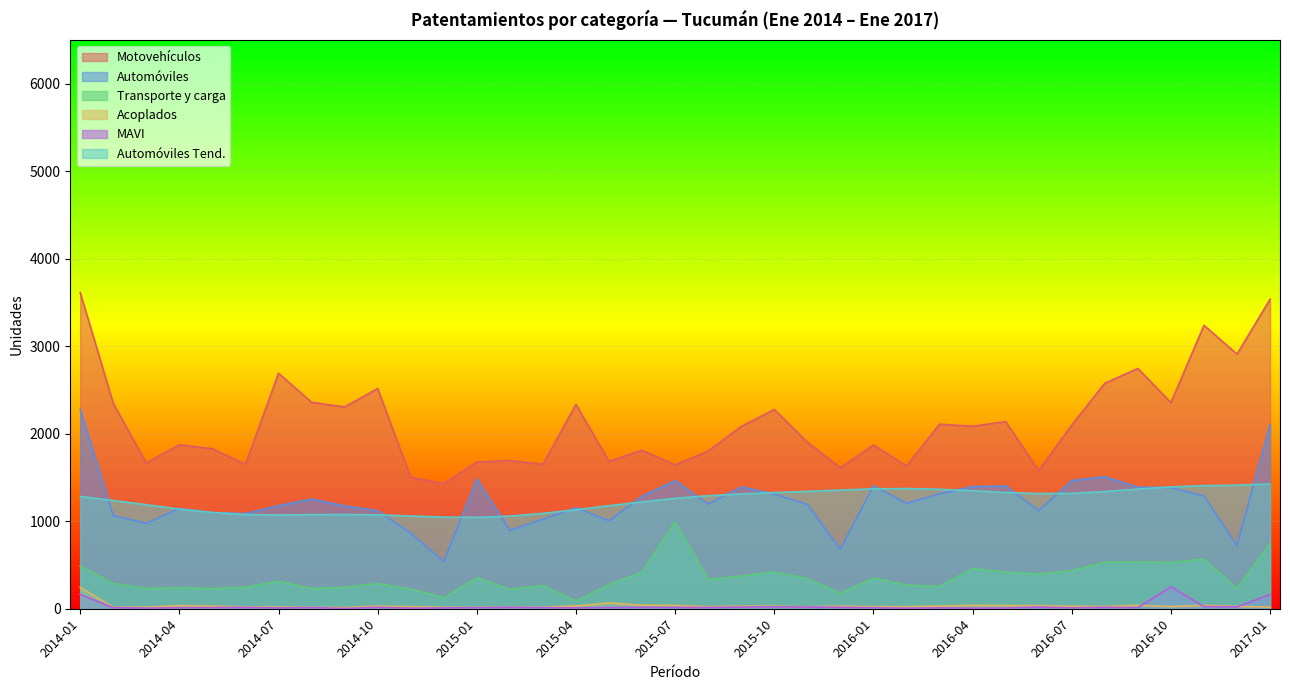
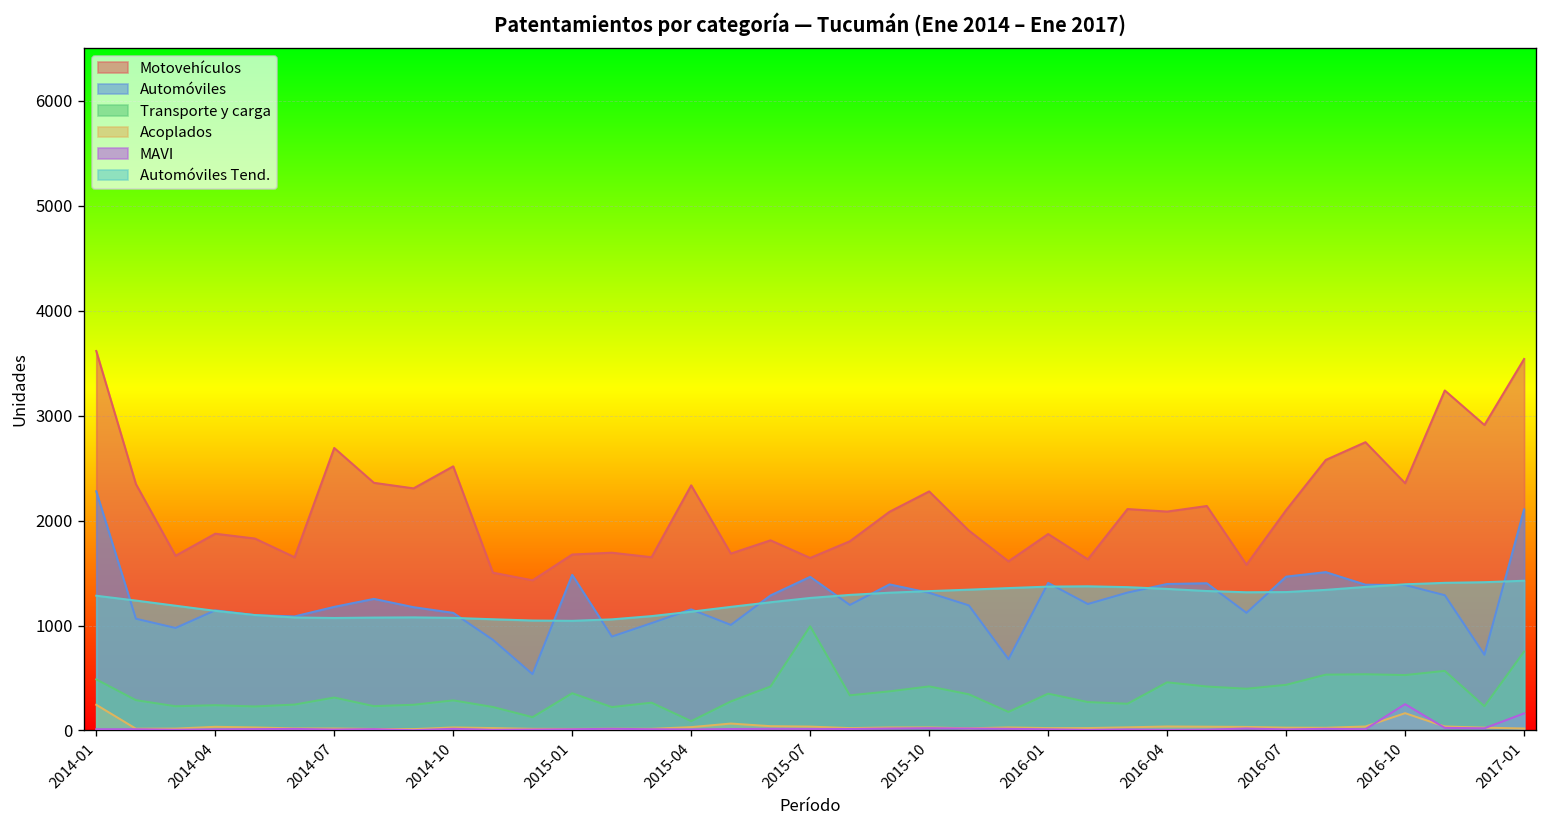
  {
    "Motovehículos": {
      "2014-01": 3600,
      "2014-04": 1900,
      "2014-07": 2700,
      "2014-10": 2500,
      "2015-01": 1700,
      "2015-04": 2300,
      "2015-07": 1600,
      "2015-10": 2300,
      "2016-01": 1900,
      "2016-04": 2100,
      "2016-07": 2100,
      "2016-10": 2400,
      "2017-01": 3500
    },
    "Transporte y carga": {
      "2014-01": 500,
      "2014-04": 200,
      "2014-07": 300,
      "2014-10": 300,
      "2015-01": 400,
      "2015-04": 100,
      "2015-07": 1000,
      "2015-10": 400,
      "2016-01": 400,
      "2016-04": 500,
      "2016-07": 400,
      "2016-10": 500,
      "2017-01": 800
    },
    "Acoplados": {
      "2014-01": 200,
      "2016-04": 0,
-     "2016-10": 0,
+     "2016-10": 200,
      "2017-01": 0
    },
    "MAVI": {
-     "2014-01": 200,
+     "2014-01": 0,
      "2016-04": 0,
      "2016-10": 300,
      "2017-01": 200
    }
  }
